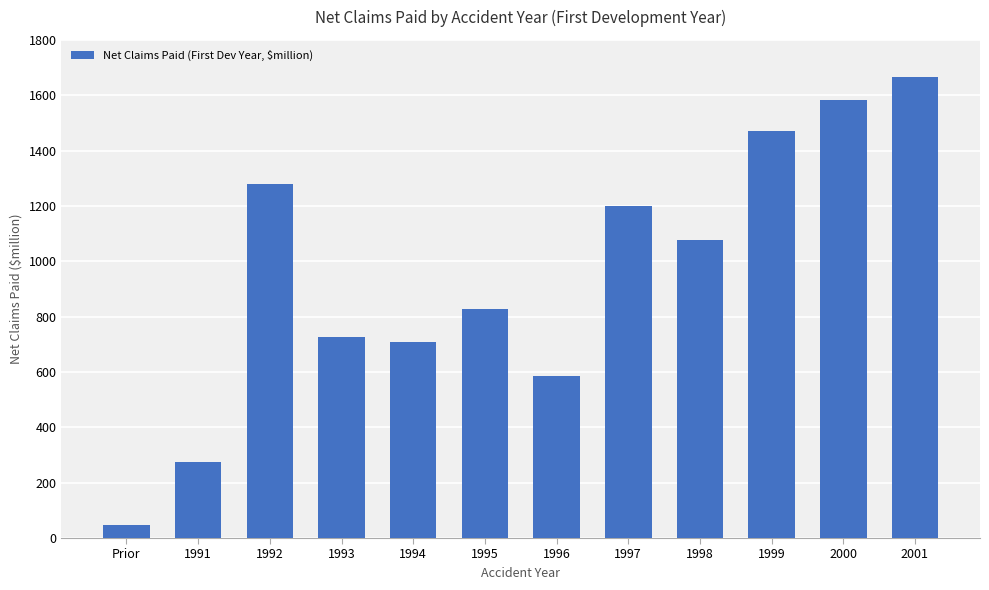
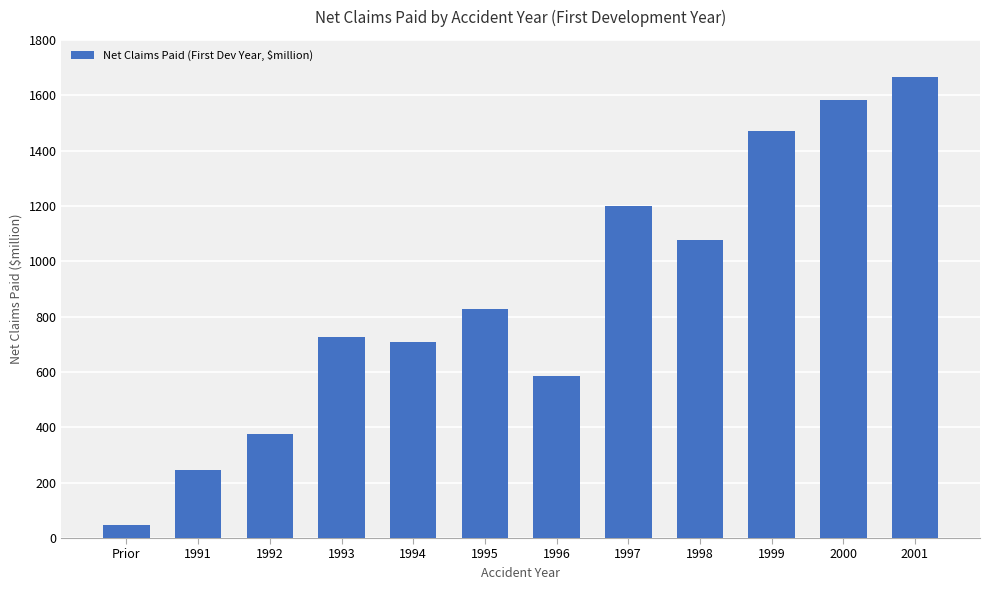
  {
    "Prior": 50,
-   "1991": 280,
-   "1992": 1280,
+   "1991": 250,
+   "1992": 380,
    "1993": 730,
    "1994": 710,
    "1995": 830,
    "1996": 590,
    "1997": 1200,
    "1998": 1080,
    "1999": 1470,
    "2000": 1580,
    "2001": 1670
  }
